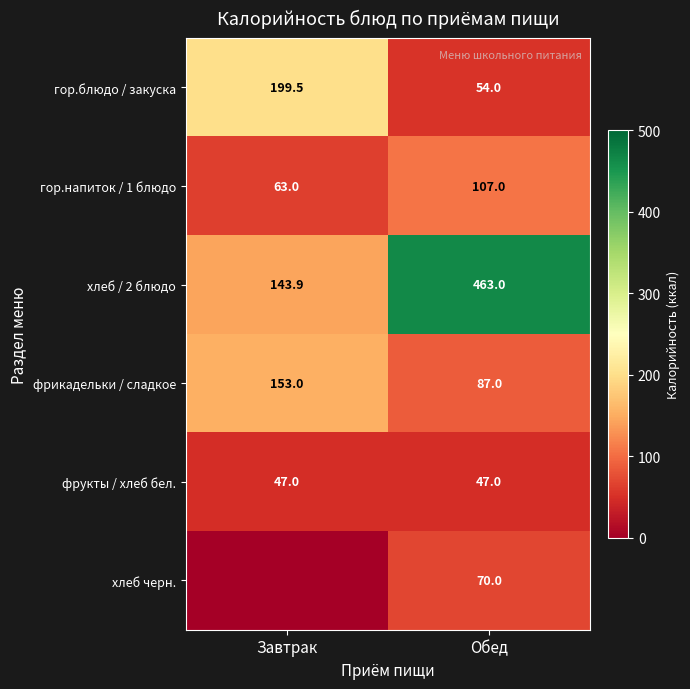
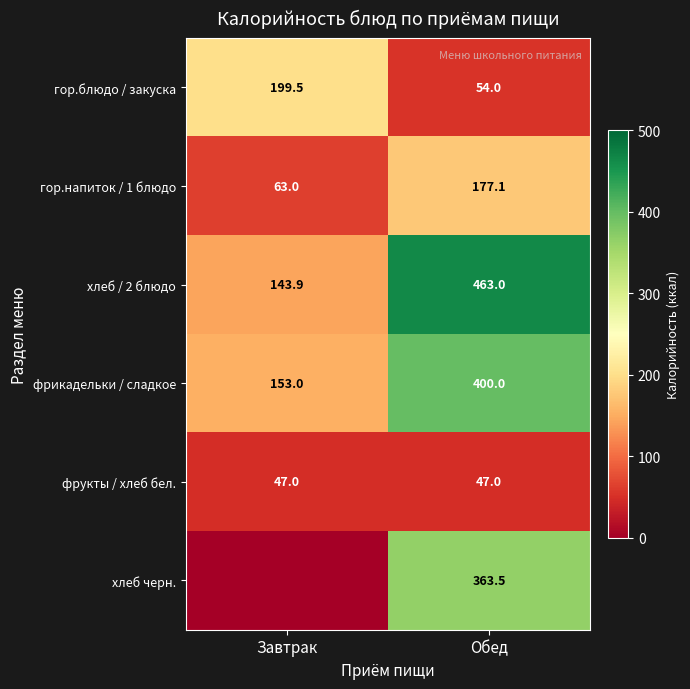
  {
    "гор.блюдо / закуска": {
      "Завтрак": 199.5
    },
    "гор.напиток / 1 блюдо": {
      "Завтрак": 63.0,
-     "Обед": 107.0
+     "Обед": 177.1
    },
    "хлеб / 2 блюдо": {
      "Завтрак": 143.9,
      "Обед": 463.0
    },
    "фрикадельки / сладкое": {
      "Завтрак": 153.0,
-     "Обед": 87.0
+     "Обед": 400.0
    },
    "фрукты / хлеб бел.": {
      "Завтрак": 47.0,
      "Обед": 47.0
    },
    "хлеб черн.": {
-     "Обед": 70.0
+     "Обед": 363.5
    }
  }
